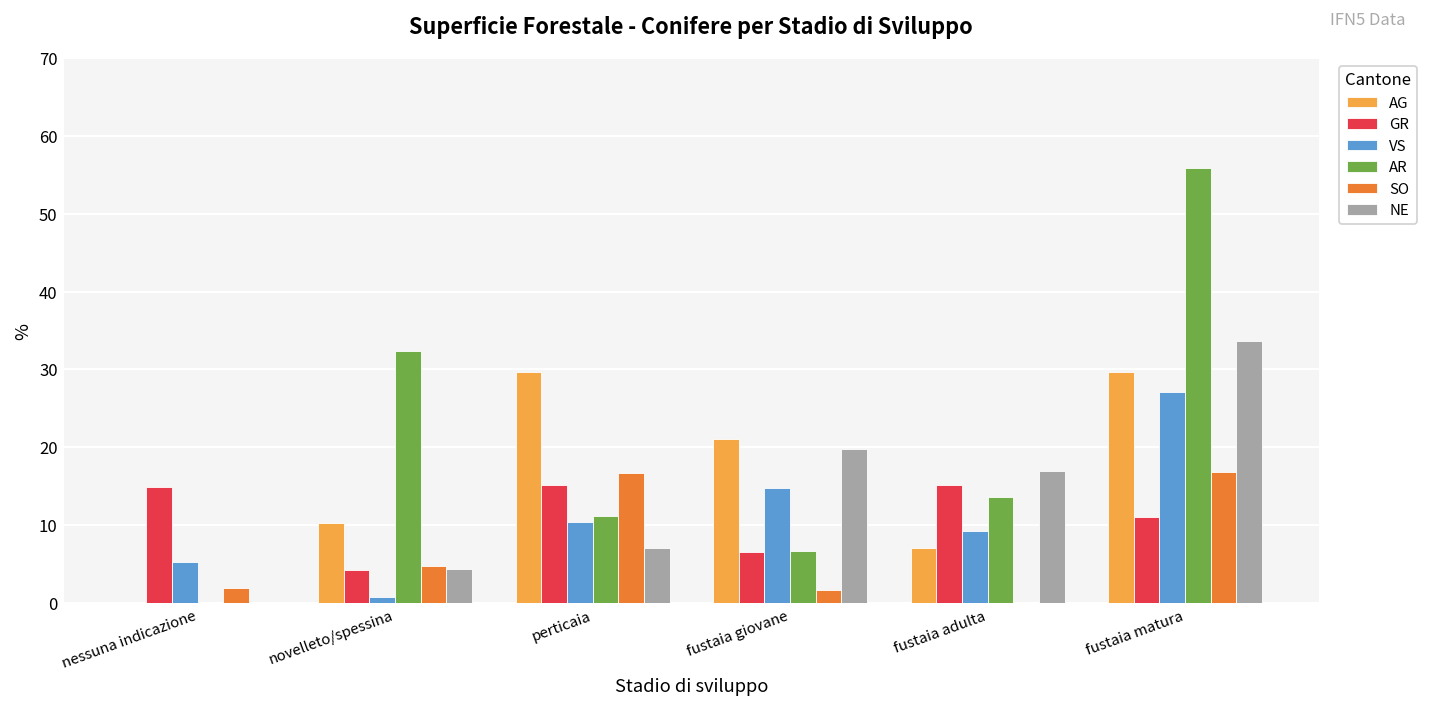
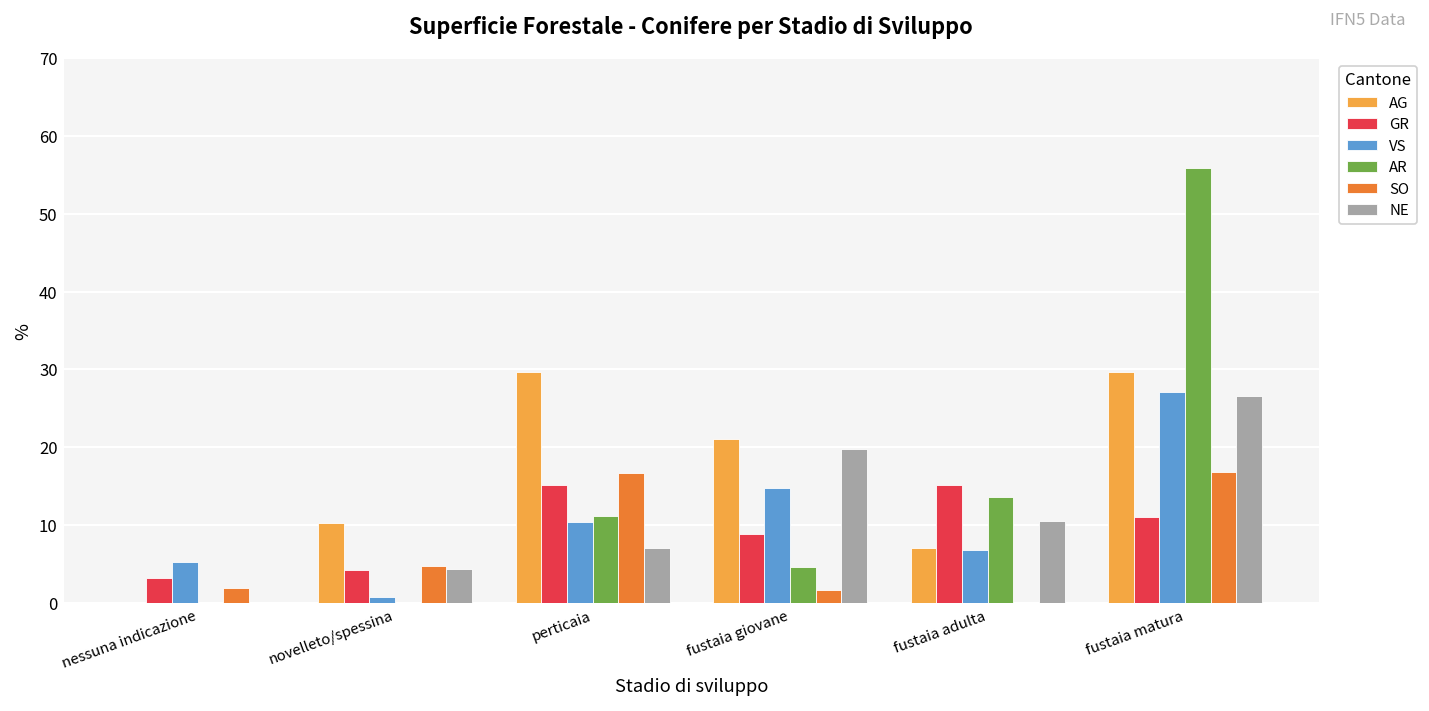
  {
    "GR": {
-     "nessuna indicazione": 15,
+     "nessuna indicazione": 3,
      "novelleto/spessina": 4,
      "perticaia": 15,
-     "fustaia giovane": 7,
+     "fustaia giovane": 9,
      "fustaia adulta": 15,
      "fustaia matura": 11
    },
    "VS": {
      "nessuna indicazione": 5,
      "novelleto/spessina": 1,
      "perticaia": 10,
      "fustaia giovane": 15,
-     "fustaia adulta": 9,
+     "fustaia adulta": 7,
      "fustaia matura": 27
    },
    "AR": {
      "nessuna indicazione": 0,
-     "novelleto/spessina": 32,
+     "novelleto/spessina": 0,
      "perticaia": 11,
-     "fustaia giovane": 7,
+     "fustaia giovane": 5,
      "fustaia adulta": 14,
      "fustaia matura": 56
    },
    "NE": {
      "nessuna indicazione": 0,
      "novelleto/spessina": 4,
      "perticaia": 7,
      "fustaia giovane": 20,
-     "fustaia adulta": 17,
-     "fustaia matura": 34
+     "fustaia adulta": 11,
+     "fustaia matura": 27
    }
  }
